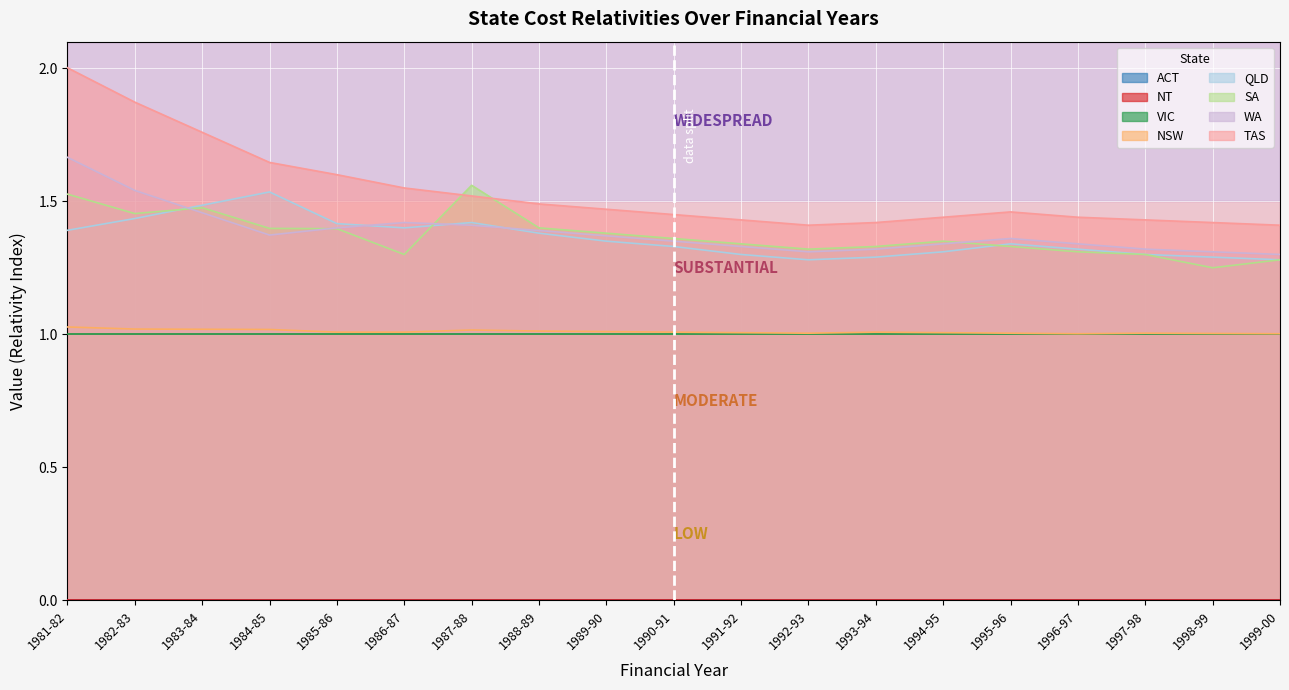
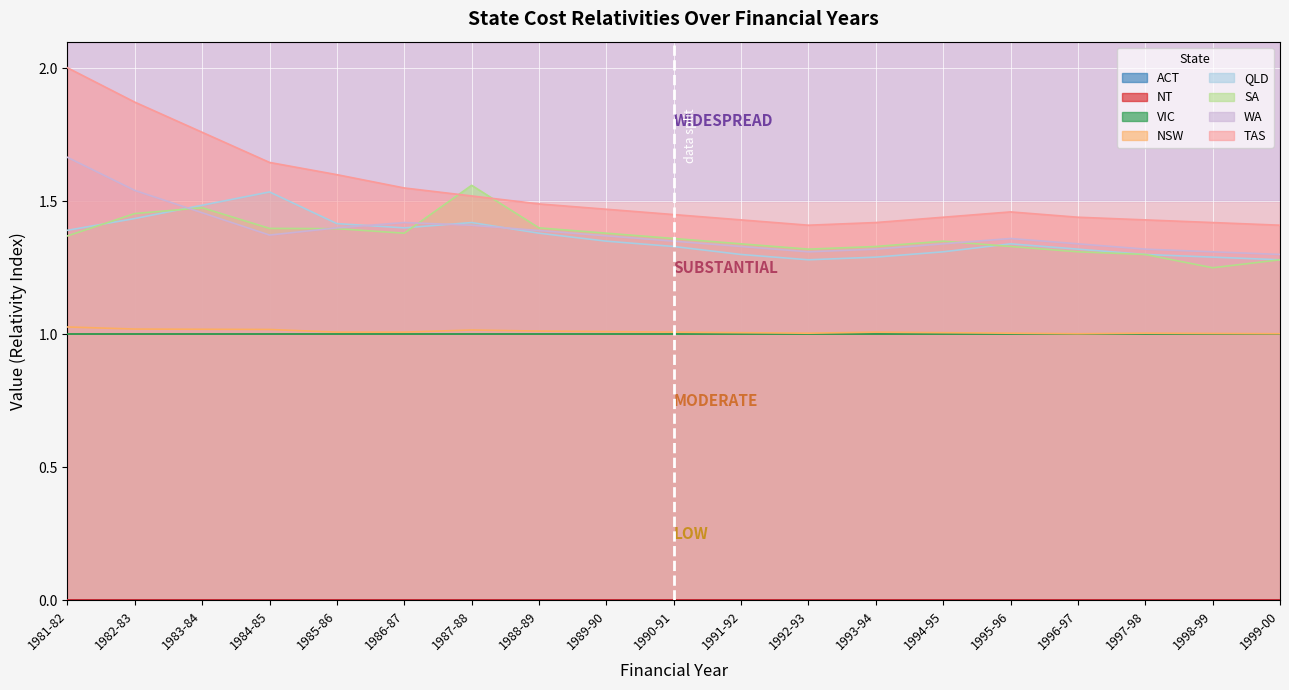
  {
    "NT": {
      "1981-82": 0.00,
      "1982-83": 0.00,
      "1983-84": 0.00,
      "1984-85": 0.00,
      "1985-86": 0.00,
      "1986-87": 0.00,
      "1987-88": 0.00,
      "1988-89": 0.00,
      "1989-90": 0.00,
      "1990-91": 0.00,
      "1991-92": 0.00,
      "1992-93": 0.00,
      "1993-94": 0.00,
      "1994-95": 0.00,
      "1995-96": 0.00,
      "1996-97": 0.00,
      "1997-98": 0.00,
      "1998-99": 0.00,
      "1999-00": 0.00
    },
    "VIC": {
      "1981-82": 1.00,
      "1982-83": 1.00,
      "1983-84": 1.00,
      "1984-85": 1.00,
      "1987-88": 1.00,
      "1988-89": 1.00,
      "1989-90": 1.00
    },
    "SA": {
-     "1981-82": 1.53,
+     "1981-82": 1.37,
      "1982-83": 1.45,
      "1984-85": 1.40,
-     "1986-87": 1.30,
+     "1986-87": 1.38,
      "1987-88": 1.56,
      "1988-89": 1.40,
      "1989-90": 1.38,
      "1990-91": 1.36,
      "1991-92": 1.34,
      "1992-93": 1.32,
      "1993-94": 1.33,
      "1994-95": 1.35,
      "1995-96": 1.33,
      "1996-97": 1.31,
      "1998-99": 1.25
    }
  }
